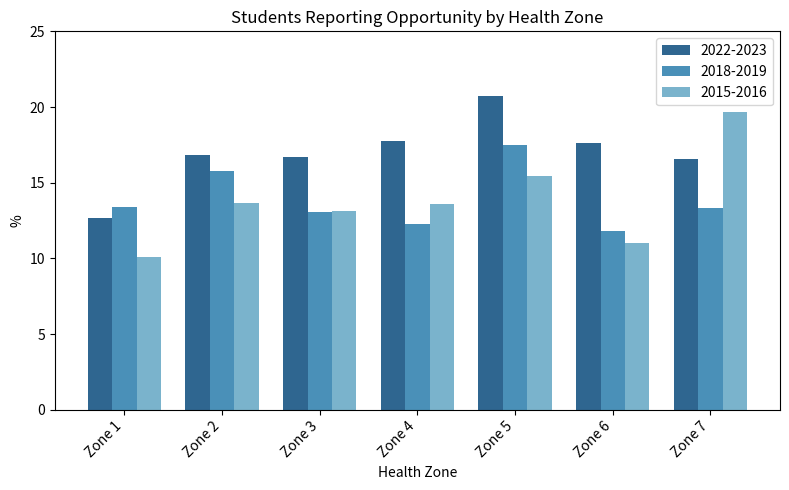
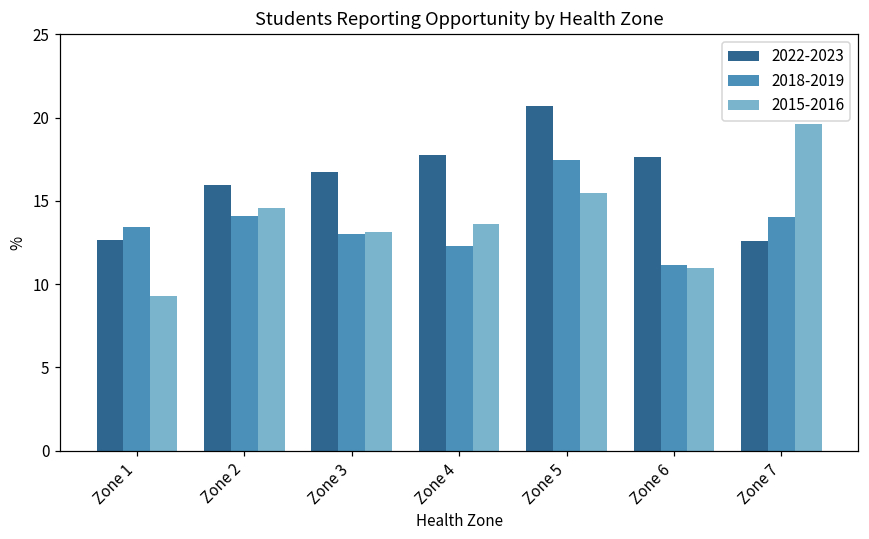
  {
    "2022-2023": {
      "Zone 1": 12.7,
-     "Zone 2": 16.8,
+     "Zone 2": 16.0,
      "Zone 3": 16.7,
      "Zone 4": 17.8,
      "Zone 5": 20.7,
      "Zone 6": 17.6,
-     "Zone 7": 16.6
+     "Zone 7": 12.6
    },
    "2018-2019": {
      "Zone 1": 13.4,
-     "Zone 2": 15.8,
+     "Zone 2": 14.1,
      "Zone 3": 13.0,
      "Zone 4": 12.3,
      "Zone 5": 17.5,
-     "Zone 6": 11.8,
-     "Zone 7": 13.3
+     "Zone 6": 11.2,
+     "Zone 7": 14.0
    },
    "2015-2016": {
-     "Zone 1": 10.1,
-     "Zone 2": 13.6,
+     "Zone 1": 9.3,
+     "Zone 2": 14.6,
      "Zone 3": 13.1,
      "Zone 4": 13.6,
      "Zone 5": 15.4,
      "Zone 6": 11.0,
      "Zone 7": 19.6
    }
  }
